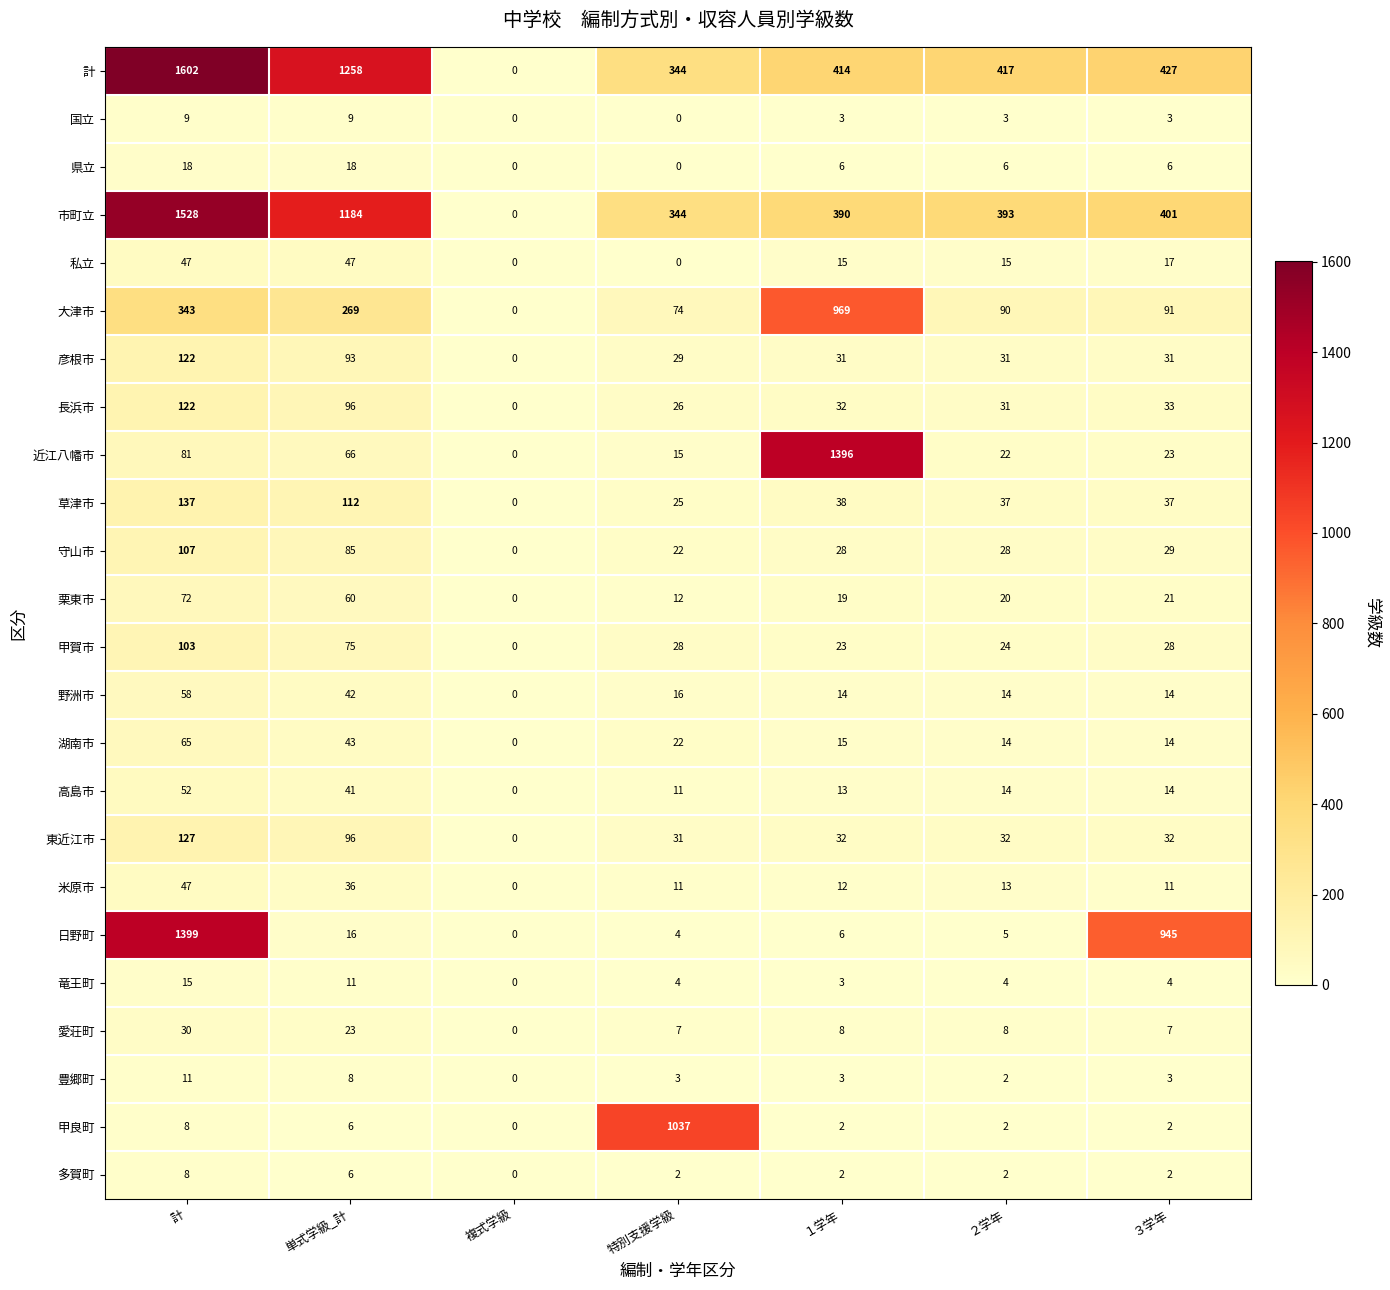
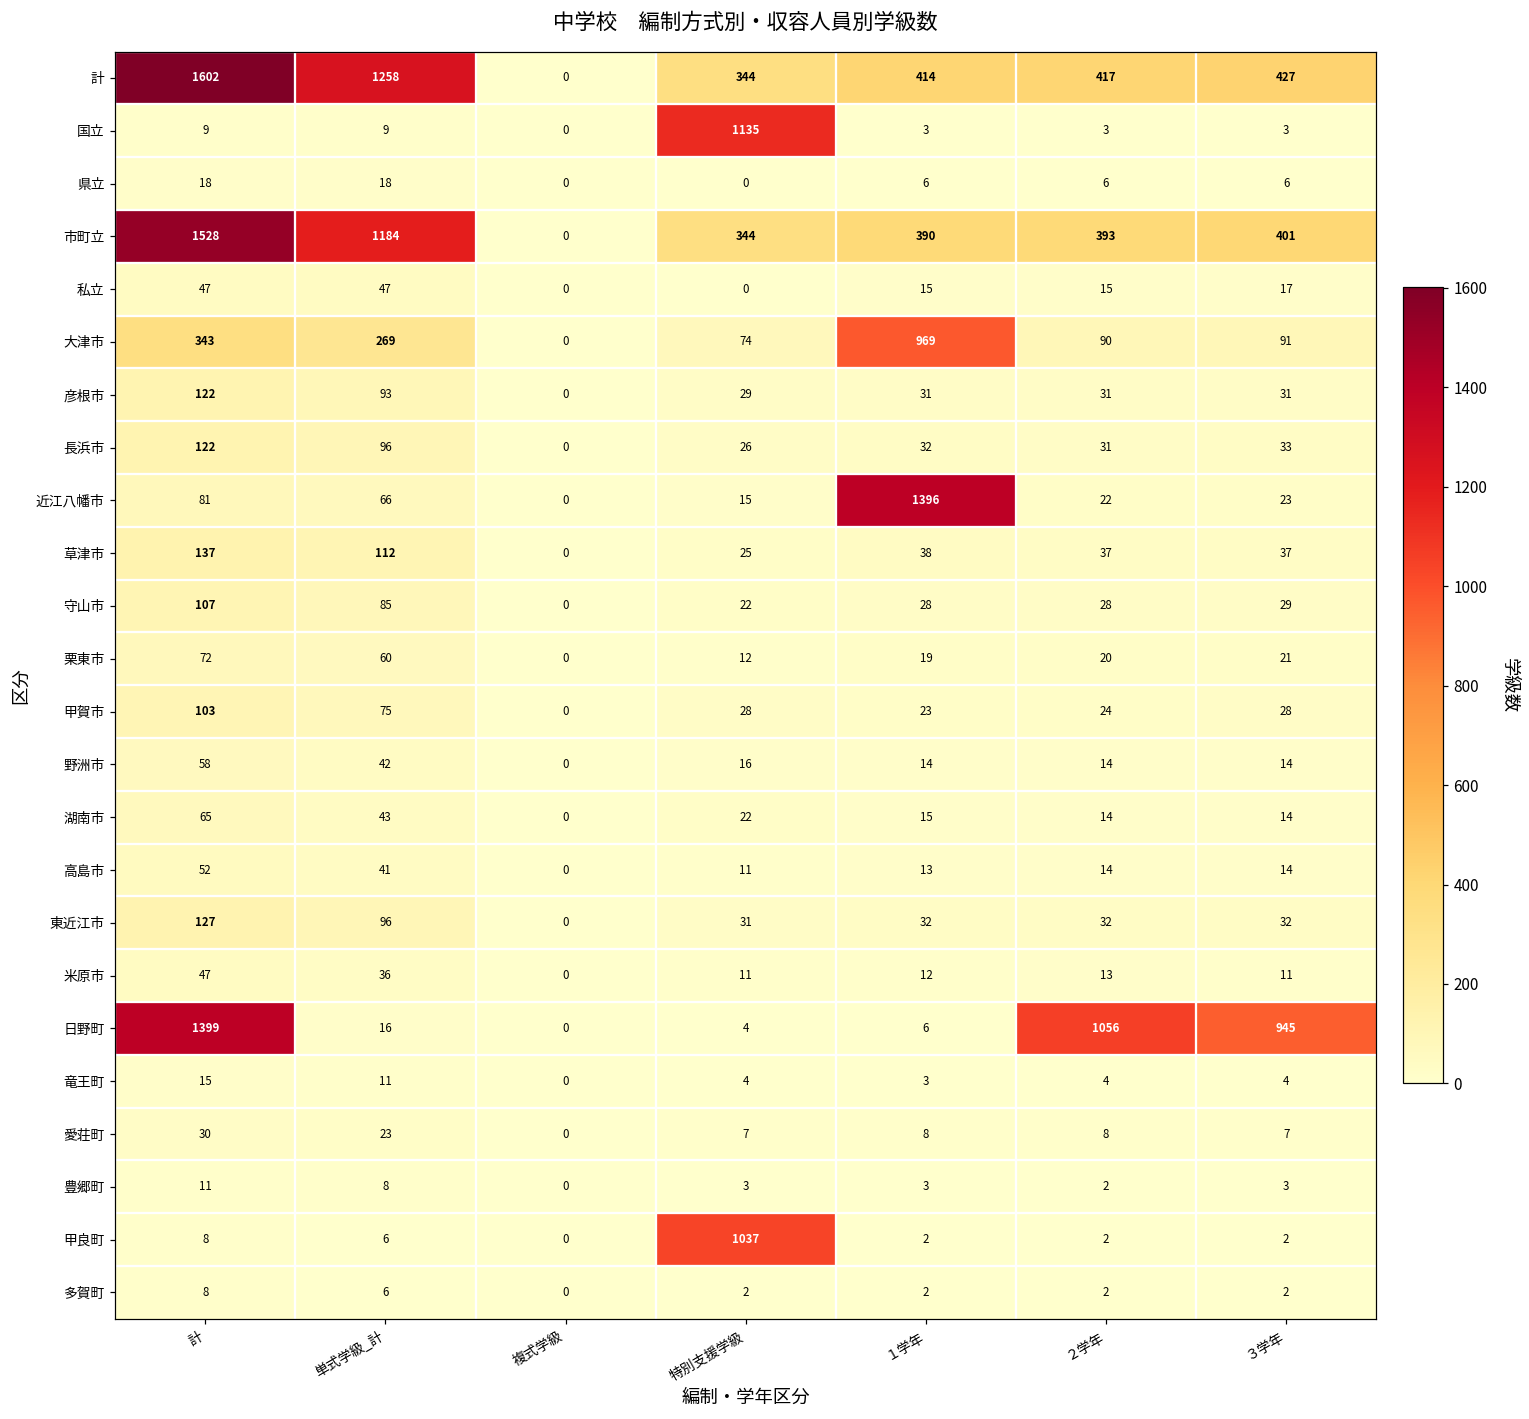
  {
    "計": {
      "計": 1602,
      "単式学級_計": 1258,
      "複式学級": 0,
      "特別支援学級": 344,
      "１学年": 414,
      "２学年": 417,
      "３学年": 427
    },
    "国立": {
      "計": 9,
      "単式学級_計": 9,
      "複式学級": 0,
-     "特別支援学級": 0,
+     "特別支援学級": 1135,
      "１学年": 3,
      "２学年": 3,
      "３学年": 3
    },
    "県立": {
      "計": 18,
      "単式学級_計": 18,
      "複式学級": 0,
      "特別支援学級": 0,
      "１学年": 6,
      "２学年": 6,
      "３学年": 6
    },
    "市町立": {
      "計": 1528,
      "単式学級_計": 1184,
      "複式学級": 0,
      "特別支援学級": 344,
      "１学年": 390,
      "２学年": 393,
      "３学年": 401
    },
    "私立": {
      "計": 47,
      "単式学級_計": 47,
      "複式学級": 0,
      "特別支援学級": 0,
      "１学年": 15,
      "２学年": 15,
      "３学年": 17
    },
    "大津市": {
      "計": 343,
      "単式学級_計": 269,
      "複式学級": 0,
      "特別支援学級": 74,
      "１学年": 969,
      "２学年": 90,
      "３学年": 91
    },
    "彦根市": {
      "計": 122,
      "単式学級_計": 93,
      "複式学級": 0,
      "特別支援学級": 29,
      "１学年": 31,
      "２学年": 31,
      "３学年": 31
    },
    "長浜市": {
      "計": 122,
      "単式学級_計": 96,
      "複式学級": 0,
      "特別支援学級": 26,
      "１学年": 32,
      "２学年": 31,
      "３学年": 33
    },
    "近江八幡市": {
      "計": 81,
      "単式学級_計": 66,
      "複式学級": 0,
      "特別支援学級": 15,
      "１学年": 1396,
      "２学年": 22,
      "３学年": 23
    },
    "草津市": {
      "計": 137,
      "単式学級_計": 112,
      "複式学級": 0,
      "特別支援学級": 25,
      "１学年": 38,
      "２学年": 37,
      "３学年": 37
    },
    "守山市": {
      "計": 107,
      "単式学級_計": 85,
      "複式学級": 0,
      "特別支援学級": 22,
      "１学年": 28,
      "２学年": 28,
      "３学年": 29
    },
    "栗東市": {
      "計": 72,
      "単式学級_計": 60,
      "複式学級": 0,
      "特別支援学級": 12,
      "１学年": 19,
      "２学年": 20,
      "３学年": 21
    },
    "甲賀市": {
      "計": 103,
      "単式学級_計": 75,
      "複式学級": 0,
      "特別支援学級": 28,
      "１学年": 23,
      "２学年": 24,
      "３学年": 28
    },
    "野洲市": {
      "計": 58,
      "単式学級_計": 42,
      "複式学級": 0,
      "特別支援学級": 16,
      "１学年": 14,
      "２学年": 14,
      "３学年": 14
    },
    "湖南市": {
      "計": 65,
      "単式学級_計": 43,
      "複式学級": 0,
      "特別支援学級": 22,
      "１学年": 15,
      "２学年": 14,
      "３学年": 14
    },
    "高島市": {
      "計": 52,
      "単式学級_計": 41,
      "複式学級": 0,
      "特別支援学級": 11,
      "１学年": 13,
      "２学年": 14,
      "３学年": 14
    },
    "東近江市": {
      "計": 127,
      "単式学級_計": 96,
      "複式学級": 0,
      "特別支援学級": 31,
      "１学年": 32,
      "２学年": 32,
      "３学年": 32
    },
    "米原市": {
      "計": 47,
      "単式学級_計": 36,
      "複式学級": 0,
      "特別支援学級": 11,
      "１学年": 12,
      "２学年": 13,
      "３学年": 11
    },
    "日野町": {
      "計": 1399,
      "単式学級_計": 16,
      "複式学級": 0,
      "特別支援学級": 4,
      "１学年": 6,
-     "２学年": 5,
+     "２学年": 1056,
      "３学年": 945
    },
    "竜王町": {
      "計": 15,
      "単式学級_計": 11,
      "複式学級": 0,
      "特別支援学級": 4,
      "１学年": 3,
      "２学年": 4,
      "３学年": 4
    },
    "愛荘町": {
      "計": 30,
      "単式学級_計": 23,
      "複式学級": 0,
      "特別支援学級": 7,
      "１学年": 8,
      "２学年": 8,
      "３学年": 7
    },
    "豊郷町": {
      "計": 11,
      "単式学級_計": 8,
      "複式学級": 0,
      "特別支援学級": 3,
      "１学年": 3,
      "２学年": 2,
      "３学年": 3
    },
    "甲良町": {
      "計": 8,
      "単式学級_計": 6,
      "複式学級": 0,
      "特別支援学級": 1037,
      "１学年": 2,
      "２学年": 2,
      "３学年": 2
    },
    "多賀町": {
      "計": 8,
      "単式学級_計": 6,
      "複式学級": 0,
      "特別支援学級": 2,
      "１学年": 2,
      "２学年": 2,
      "３学年": 2
    }
  }
